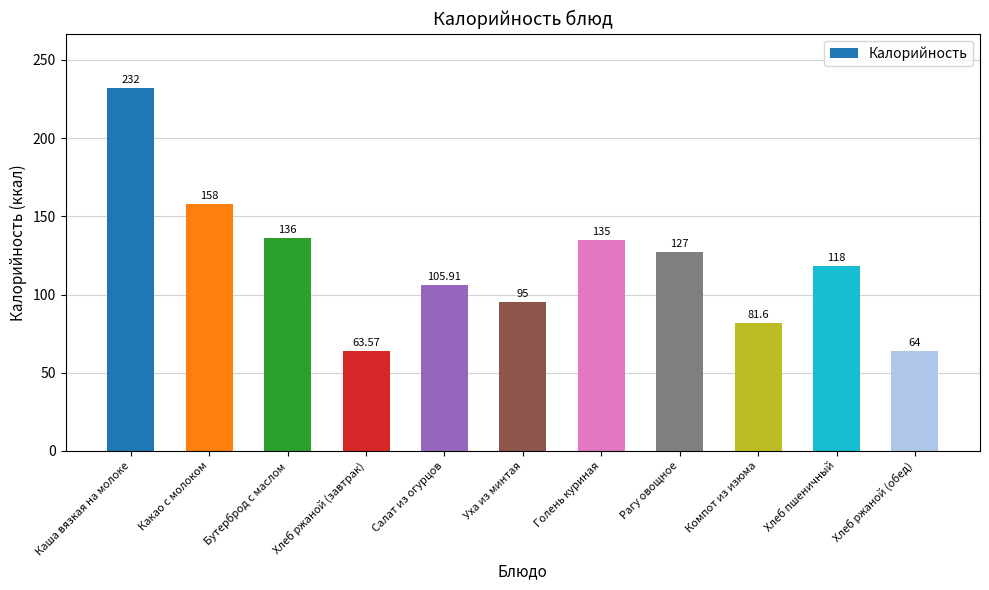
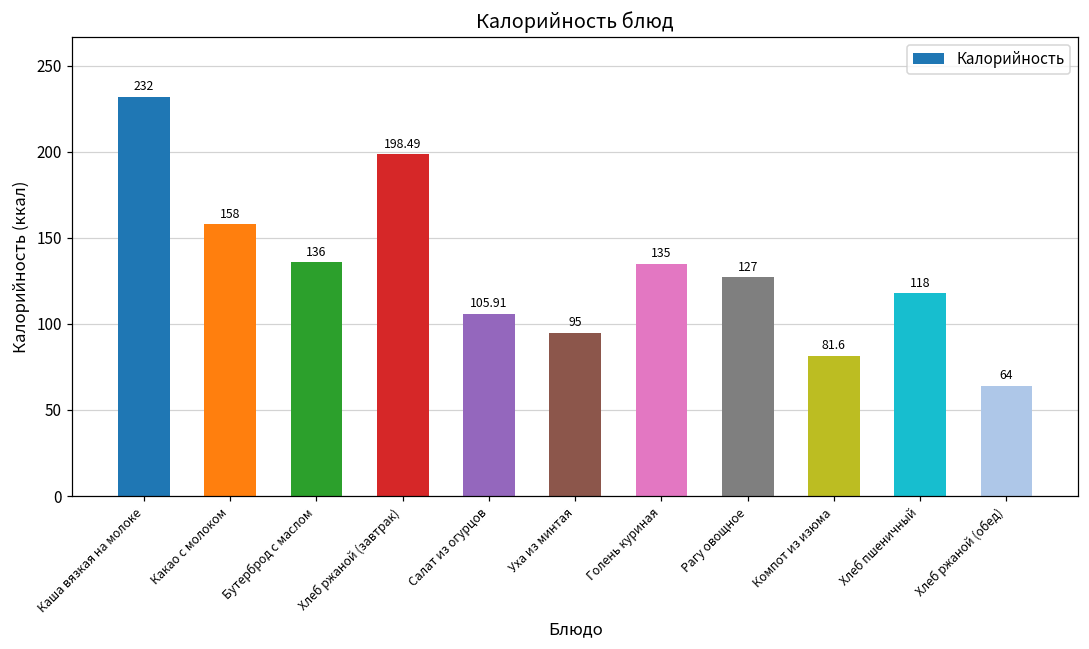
  {
    "Каша вязкая на молоке": 232,
    "Какао с молоком": 158,
    "Бутерброд с маслом": 136,
-   "Хлеб ржаной (завтрак)": 63.57,
+   "Хлеб ржаной (завтрак)": 198.49,
    "Салат из огурцов": 105.91,
    "Уха из минтая": 95,
    "Голень куриная": 135,
    "Рагу овощное": 127,
    "Компот из изюма": 81.6,
    "Хлеб пшеничный": 118,
    "Хлеб ржаной (обед)": 64
  }
